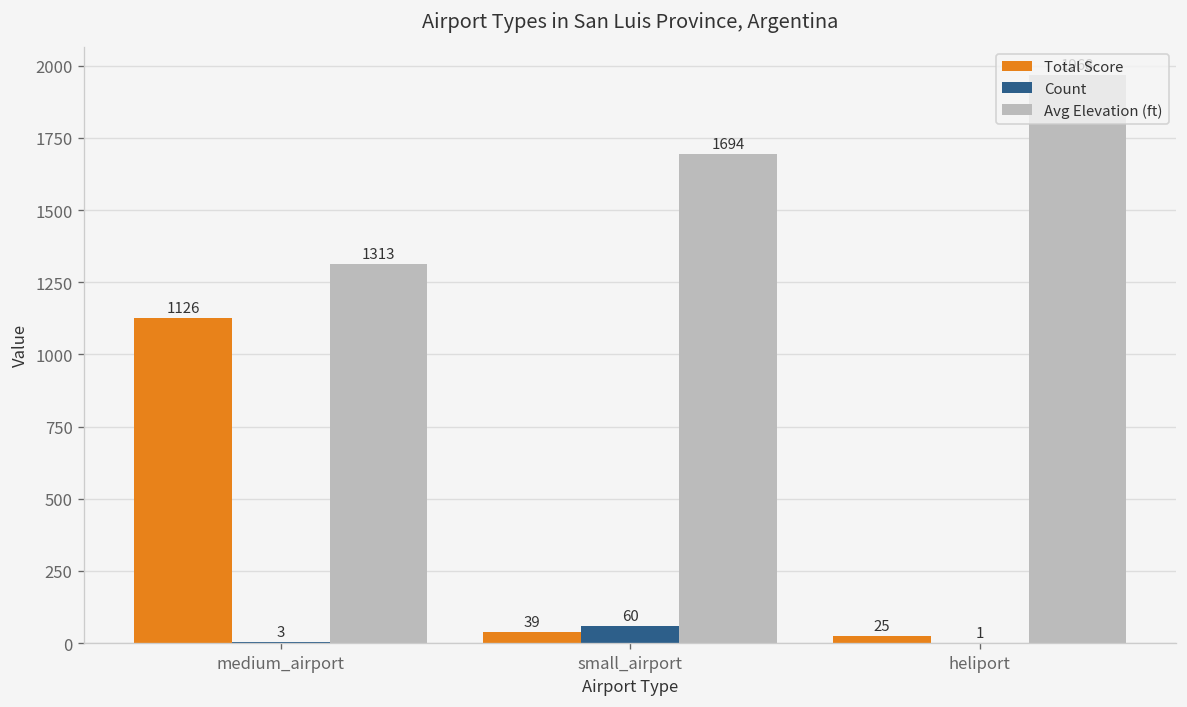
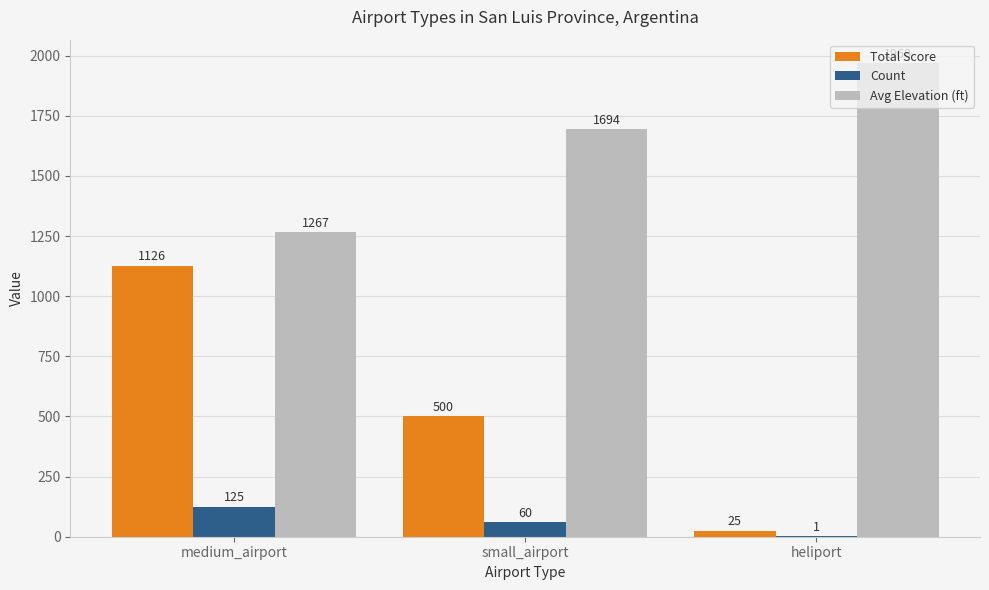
  {
    "Total Score": {
      "medium_airport": 1126,
-     "small_airport": 39,
+     "small_airport": 500,
      "heliport": 25
    },
    "Count": {
-     "medium_airport": 3,
+     "medium_airport": 125,
      "small_airport": 60,
      "heliport": 1
    },
    "Avg Elevation (ft)": {
-     "medium_airport": 1313,
+     "medium_airport": 1267,
      "small_airport": 1694
    }
  }
